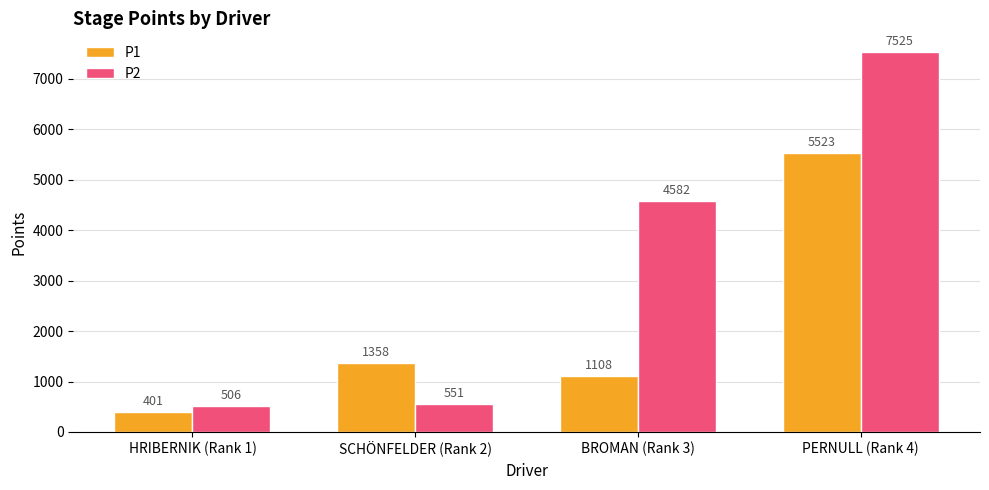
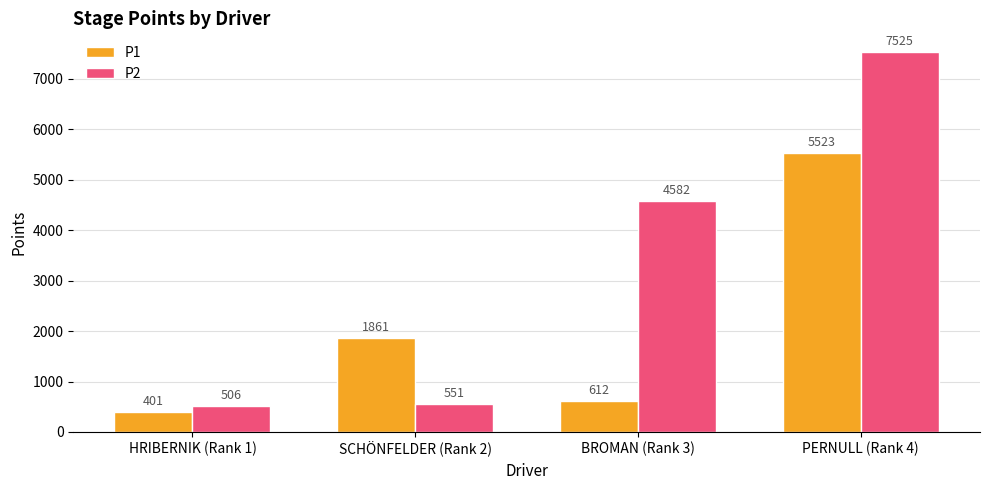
  {
    "P1": {
      "HRIBERNIK (Rank 1)": 401,
-     "SCHÖNFELDER (Rank 2)": 1358,
-     "BROMAN (Rank 3)": 1108,
+     "SCHÖNFELDER (Rank 2)": 1861,
+     "BROMAN (Rank 3)": 612,
      "PERNULL (Rank 4)": 5523
    },
    "P2": {
      "HRIBERNIK (Rank 1)": 506,
      "SCHÖNFELDER (Rank 2)": 551,
      "BROMAN (Rank 3)": 4582,
      "PERNULL (Rank 4)": 7525
    }
  }
